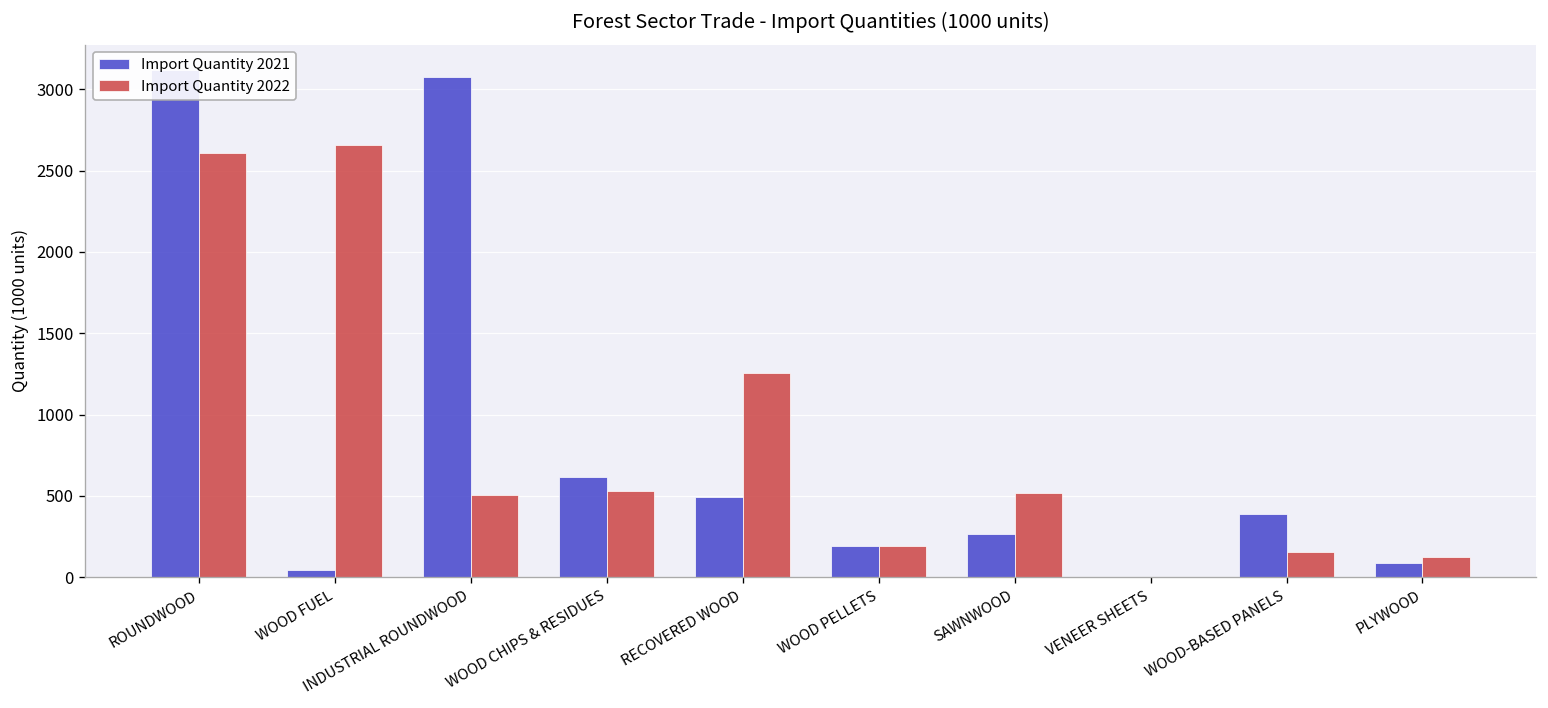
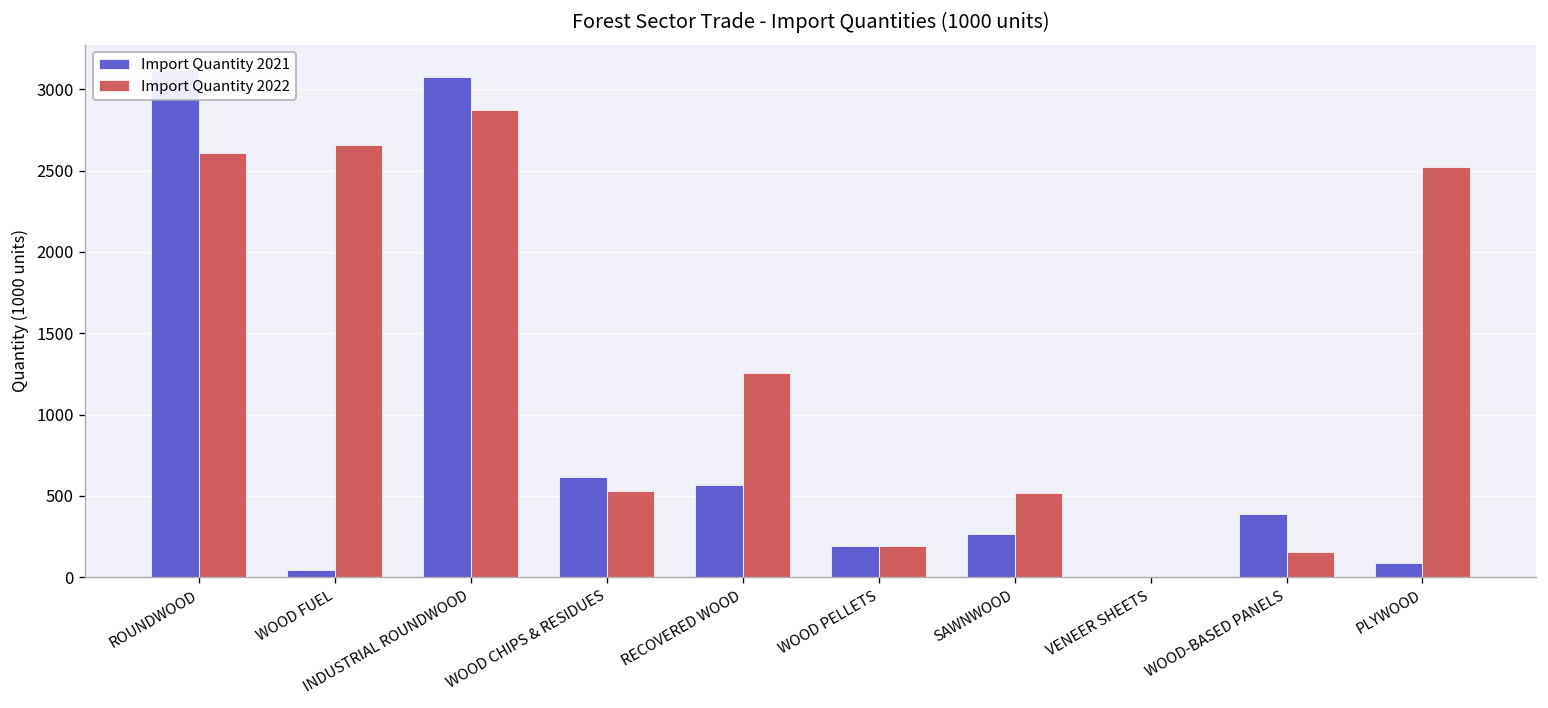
  {
    "Import Quantity 2021": {
      "WOOD FUEL": 40,
      "INDUSTRIAL ROUNDWOOD": 3080,
      "WOOD CHIPS & RESIDUES": 620,
-     "RECOVERED WOOD": 500,
+     "RECOVERED WOOD": 570,
      "WOOD PELLETS": 200,
      "SAWNWOOD": 260,
      "WOOD-BASED PANELS": 390,
      "PLYWOOD": 90
    },
    "Import Quantity 2022": {
      "ROUNDWOOD": 2610,
      "WOOD FUEL": 2660,
-     "INDUSTRIAL ROUNDWOOD": 500,
+     "INDUSTRIAL ROUNDWOOD": 2870,
      "WOOD CHIPS & RESIDUES": 530,
      "RECOVERED WOOD": 1250,
      "WOOD PELLETS": 190,
      "SAWNWOOD": 520,
      "WOOD-BASED PANELS": 160,
-     "PLYWOOD": 120
+     "PLYWOOD": 2520
    }
  }
